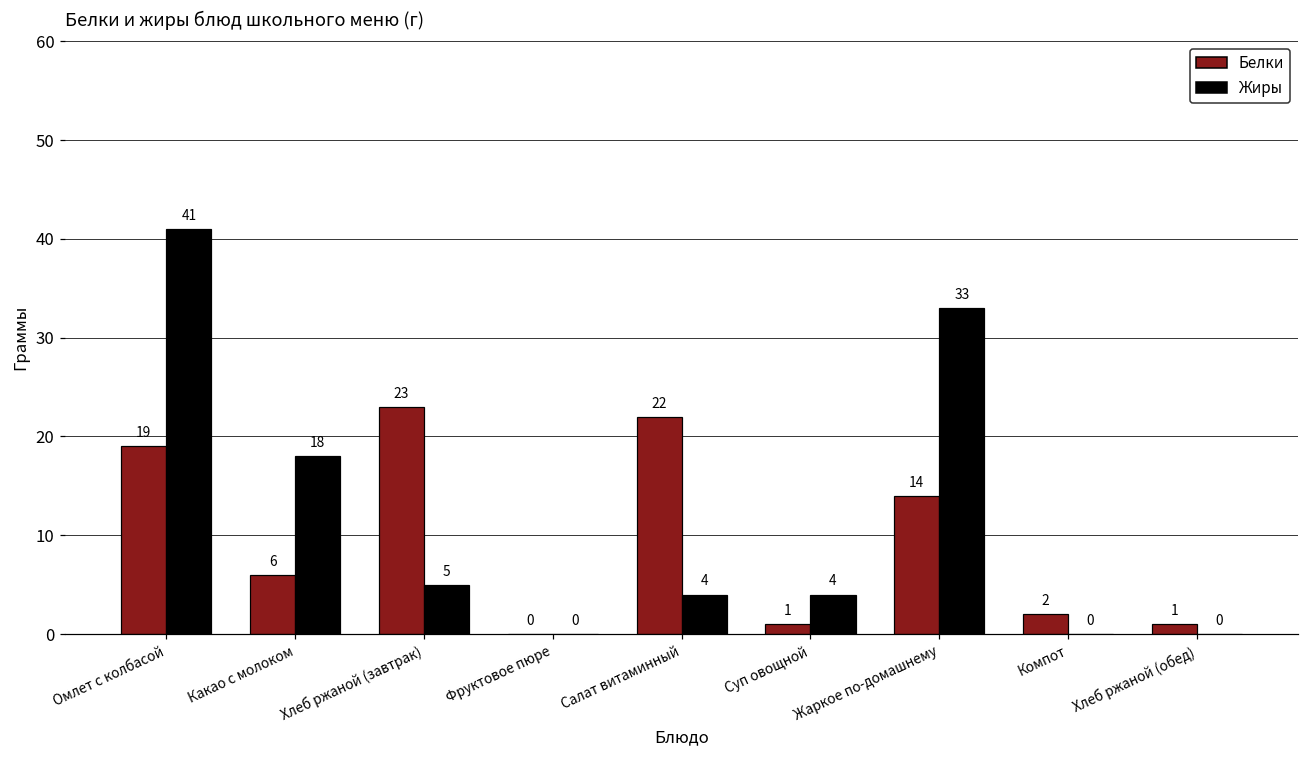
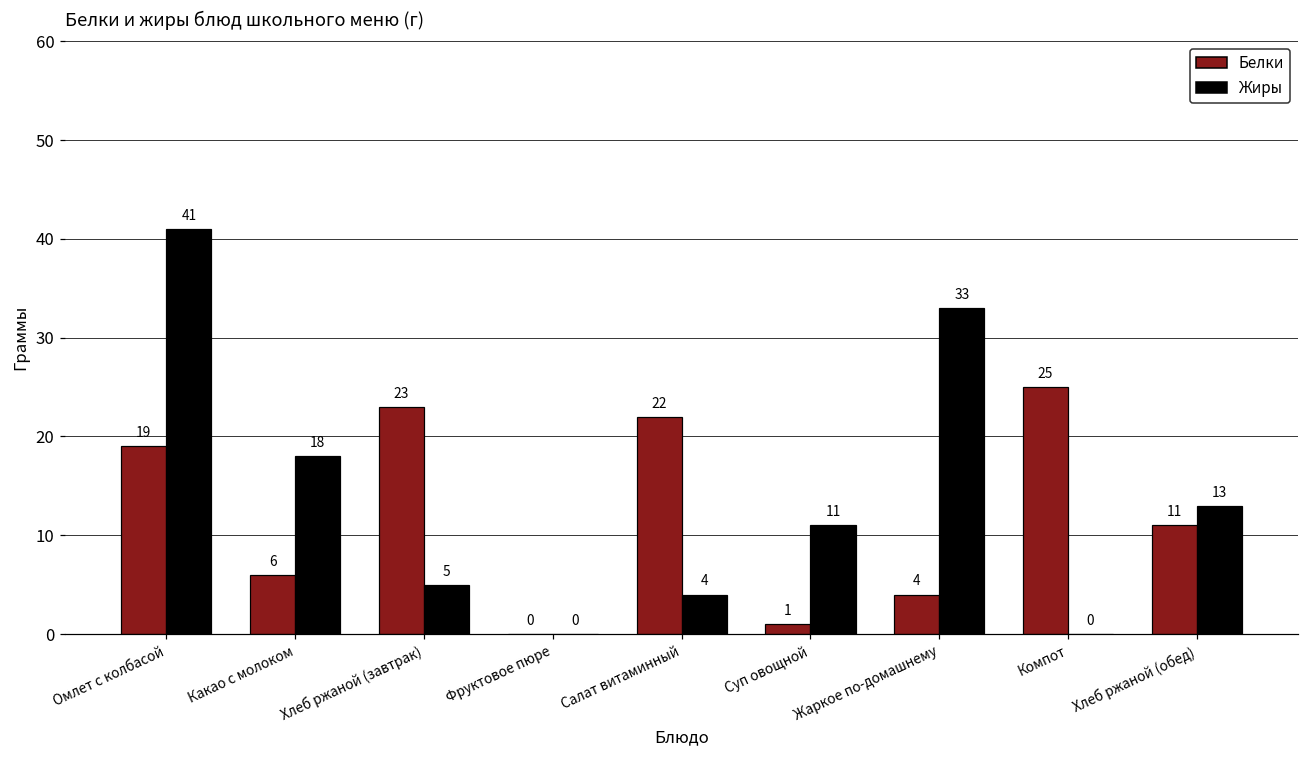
  {
    "Белки": {
      "Омлет с колбасой": 19,
      "Какао с молоком": 6,
      "Хлеб ржаной (завтрак)": 23,
      "Фруктовое пюре": 0,
      "Салат витаминный": 22,
      "Суп овощной": 1,
-     "Жаркое по-домашнему": 14,
-     "Компот": 2,
-     "Хлеб ржаной (обед)": 1
+     "Жаркое по-домашнему": 4,
+     "Компот": 25,
+     "Хлеб ржаной (обед)": 11
    },
    "Жиры": {
      "Омлет с колбасой": 41,
      "Какао с молоком": 18,
      "Хлеб ржаной (завтрак)": 5,
      "Фруктовое пюре": 0,
      "Салат витаминный": 4,
-     "Суп овощной": 4,
+     "Суп овощной": 11,
      "Жаркое по-домашнему": 33,
      "Компот": 0,
-     "Хлеб ржаной (обед)": 0
+     "Хлеб ржаной (обед)": 13
    }
  }
